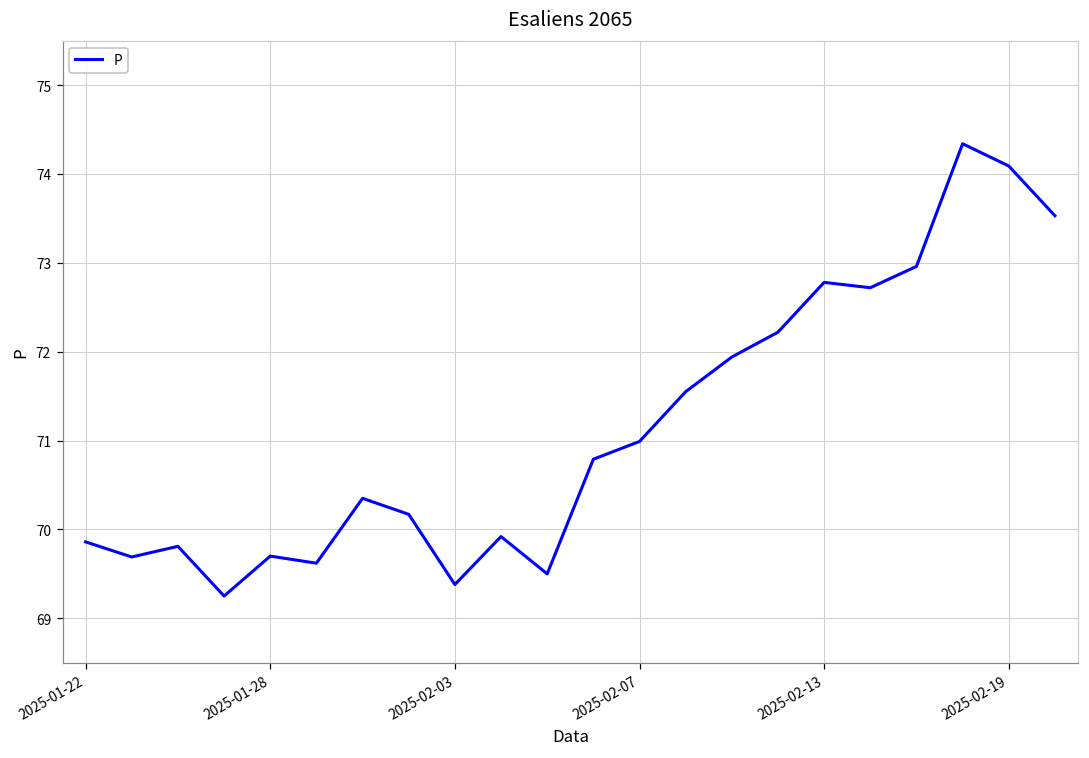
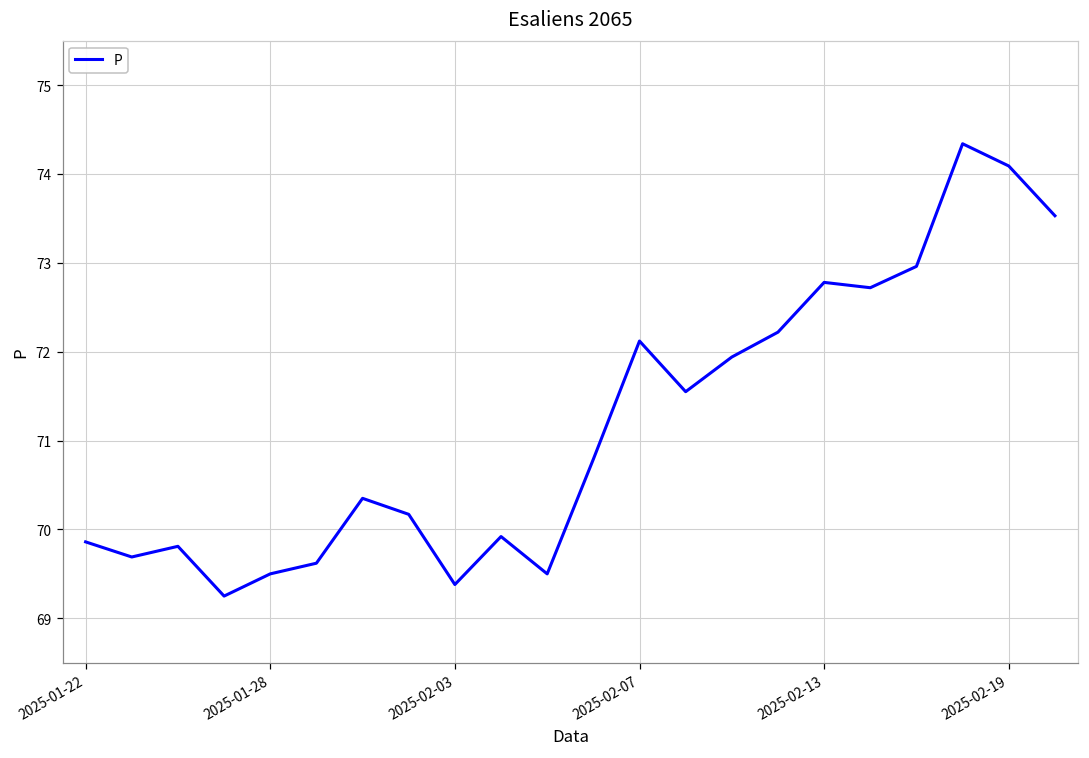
  {
    "2025-01-22": 69.9,
-   "2025-01-28": 69.7,
+   "2025-01-28": 69.5,
    "2025-02-03": 69.4,
-   "2025-02-07": 71.0,
+   "2025-02-07": 72.1,
    "2025-02-13": 72.8,
    "2025-02-19": 74.1
  }
